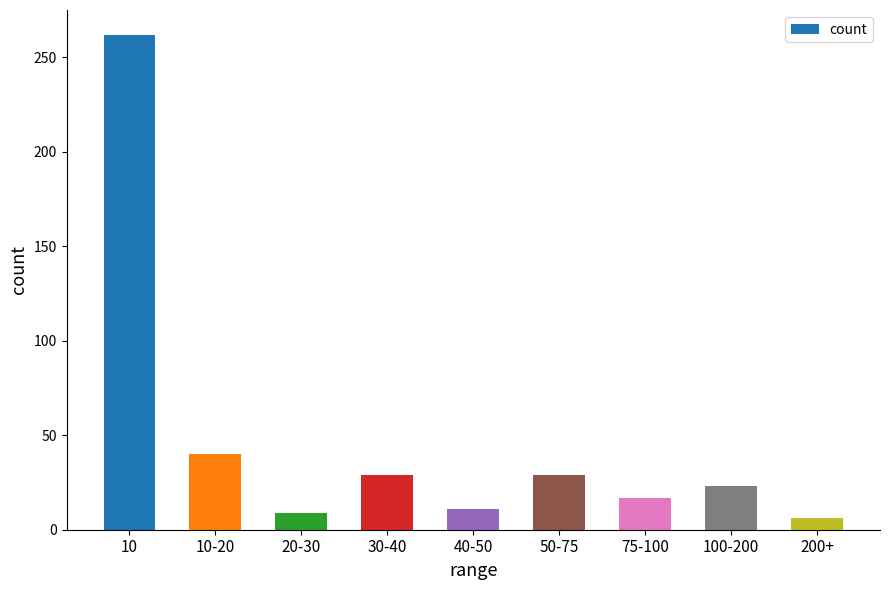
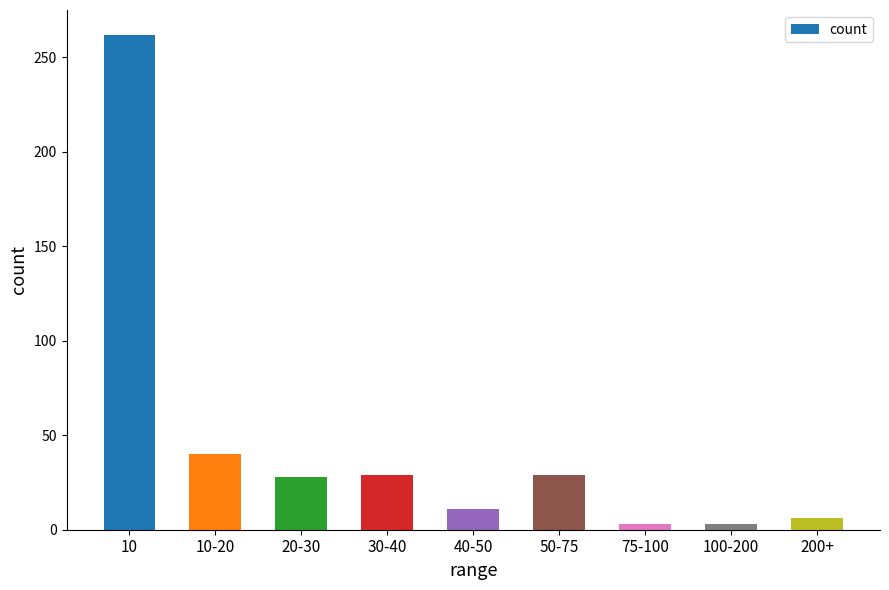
  {
    "10": 262,
    "10-20": 40,
-   "20-30": 9,
+   "20-30": 28,
    "30-40": 29,
    "40-50": 11,
    "50-75": 29,
-   "75-100": 17,
-   "100-200": 23,
+   "75-100": 3,
+   "100-200": 3,
    "200+": 6
  }
